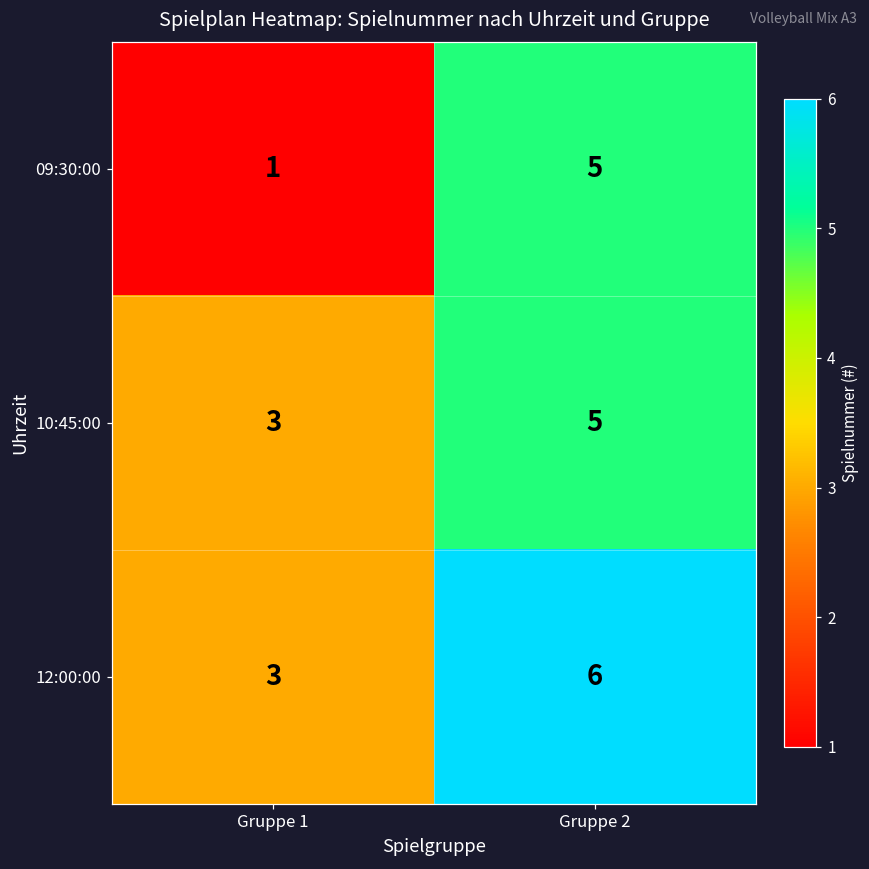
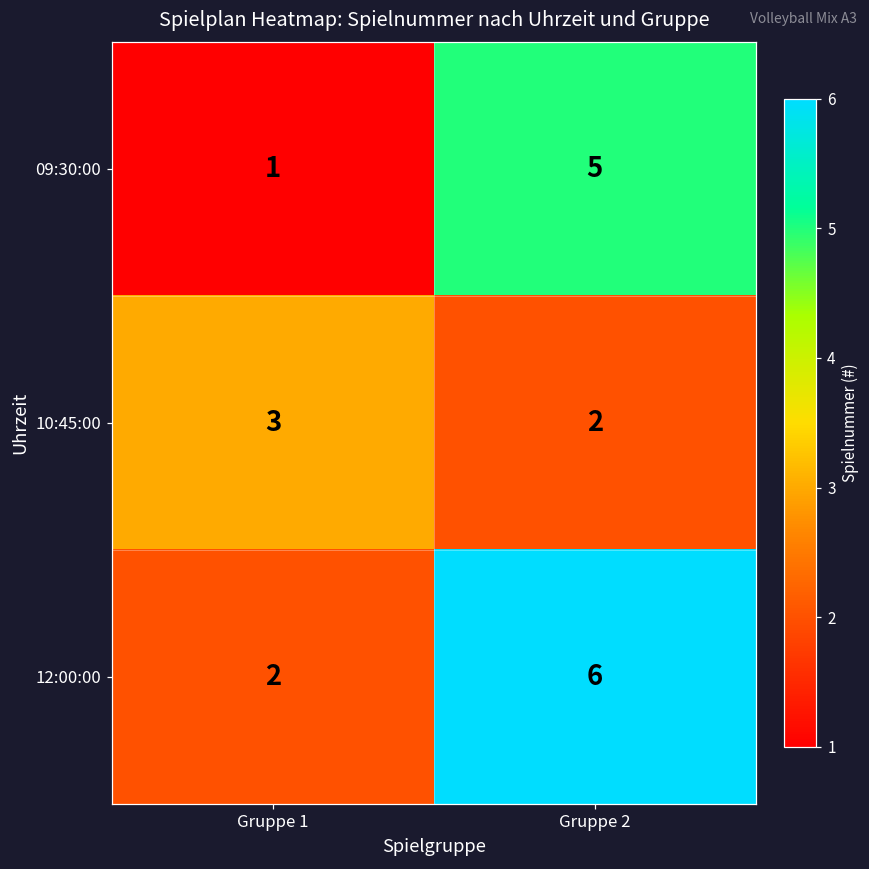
  {
    "09:30:00": {
      "Gruppe 1": 1,
      "Gruppe 2": 5
    },
    "10:45:00": {
      "Gruppe 1": 3,
-     "Gruppe 2": 5
+     "Gruppe 2": 2
    },
    "12:00:00": {
-     "Gruppe 1": 3,
+     "Gruppe 1": 2,
      "Gruppe 2": 6
    }
  }
